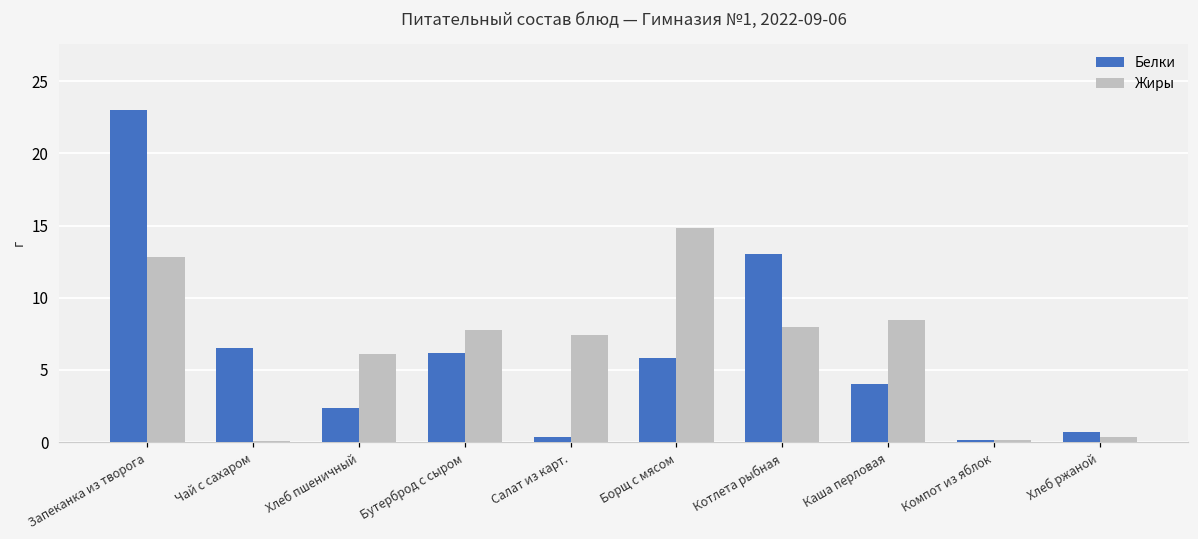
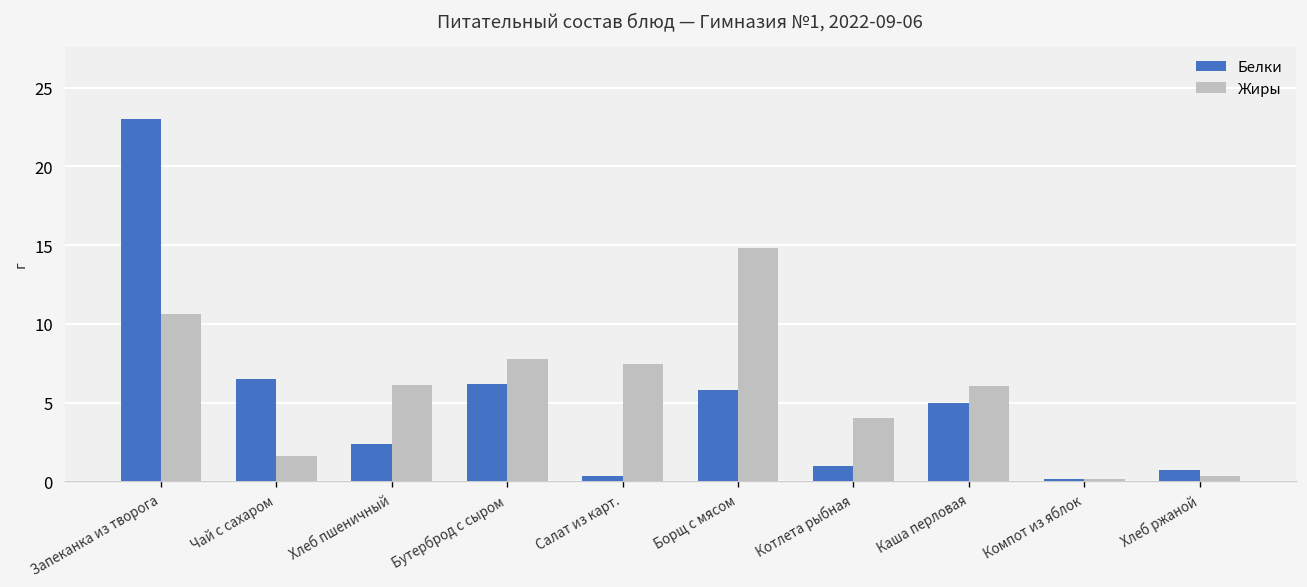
  {
    "Белки": {
      "Запеканка из творога": 23,
      "Чай с сахаром": 6.5,
      "Хлеб пшеничный": 2.4,
      "Бутерброд с сыром": 6,
      "Салат из карт.": 0.4,
      "Борщ с мясом": 5.8,
-     "Котлета рыбная": 13,
-     "Каша перловая": 4,
+     "Котлета рыбная": 1,
+     "Каша перловая": 5,
      "Хлеб ржаной": 0.7
    },
    "Жиры": {
-     "Запеканка из творога": 12.8,
-     "Чай с сахаром": 0.1,
+     "Запеканка из творога": 10.6,
+     "Чай с сахаром": 1.6,
      "Хлеб пшеничный": 6.1,
      "Бутерброд с сыром": 7.8,
      "Салат из карт.": 7.4,
      "Борщ с мясом": 14.8,
-     "Котлета рыбная": 8,
-     "Каша перловая": 8.4,
+     "Котлета рыбная": 4,
+     "Каша перловая": 6.0,
      "Хлеб ржаной": 0.3
    }
  }
